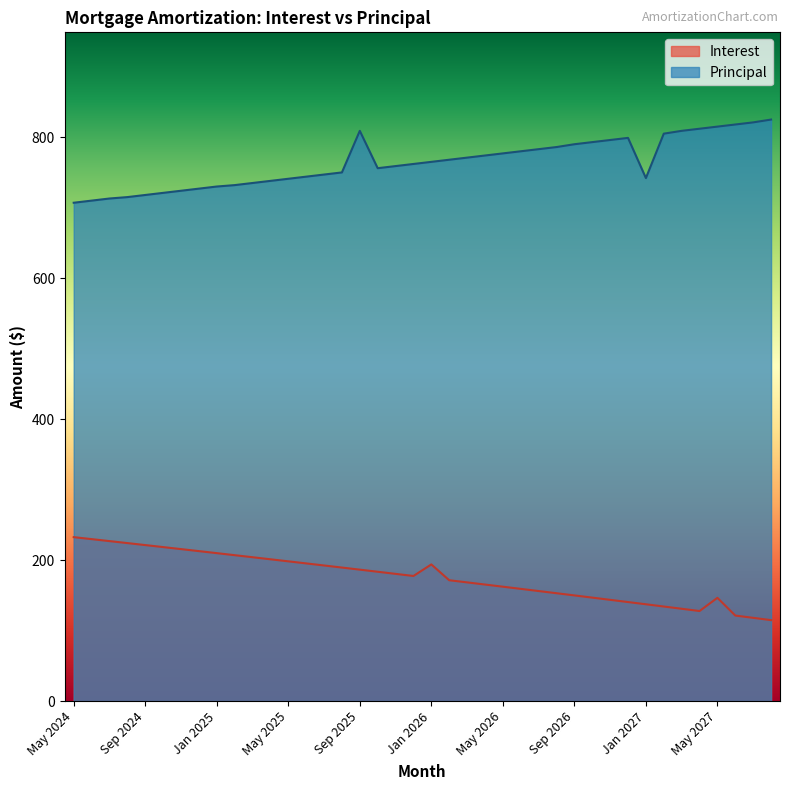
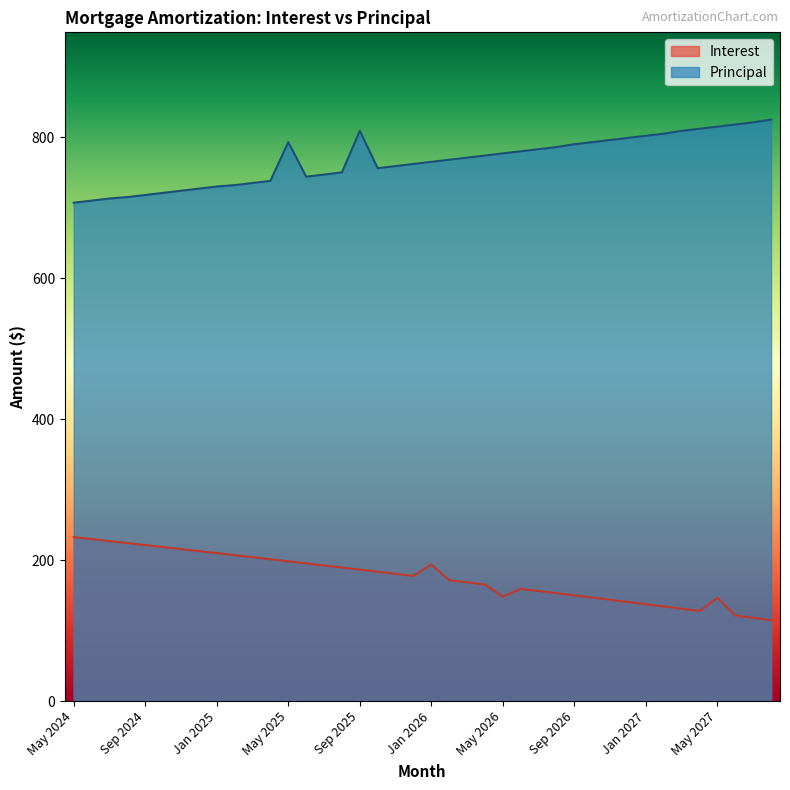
  {
    "Interest": {
      "May 2024": 230,
      "Sep 2024": 220,
      "Jan 2025": 210,
      "May 2025": 200,
      "Sep 2025": 190,
      "Jan 2026": 190,
-     "May 2026": 160,
+     "May 2026": 150,
      "Sep 2026": 150,
      "Jan 2027": 140,
      "May 2027": 150
    },
    "Principal": {
      "May 2024": 710,
      "Sep 2024": 720,
      "Jan 2025": 730,
-     "May 2025": 740,
+     "May 2025": 790,
      "Sep 2025": 810,
      "Jan 2026": 770,
      "May 2026": 780,
      "Sep 2026": 790,
-     "Jan 2027": 740,
+     "Jan 2027": 800,
      "May 2027": 820
    }
  }
